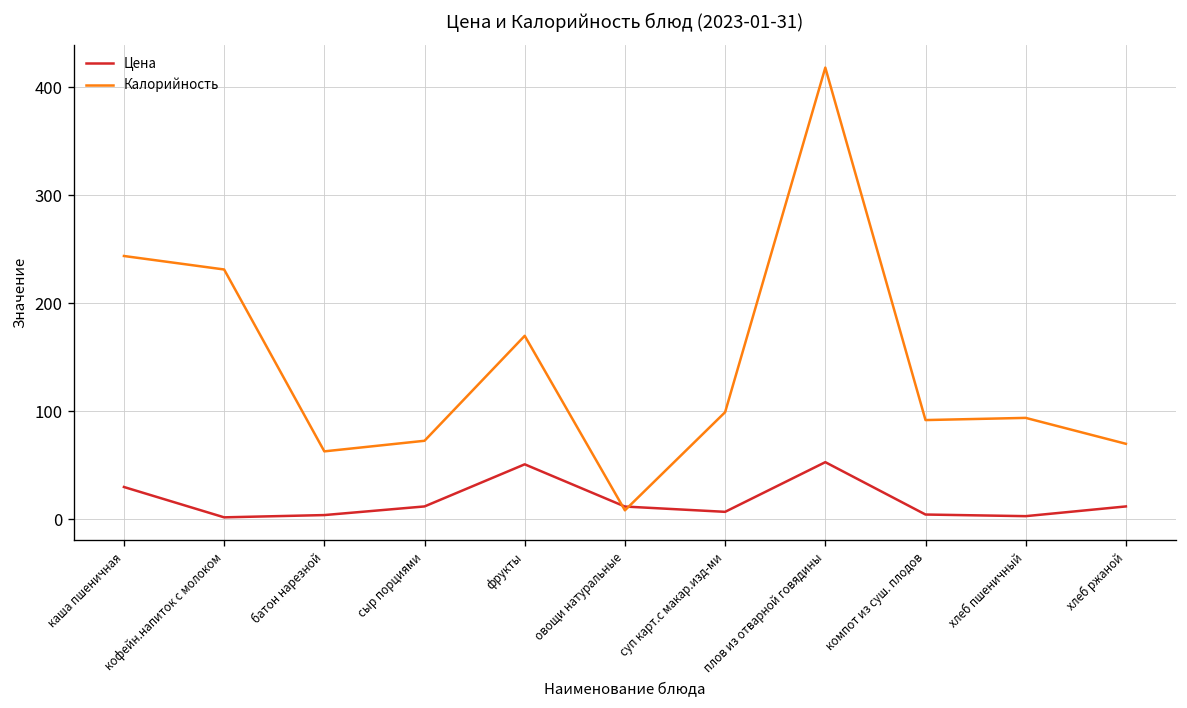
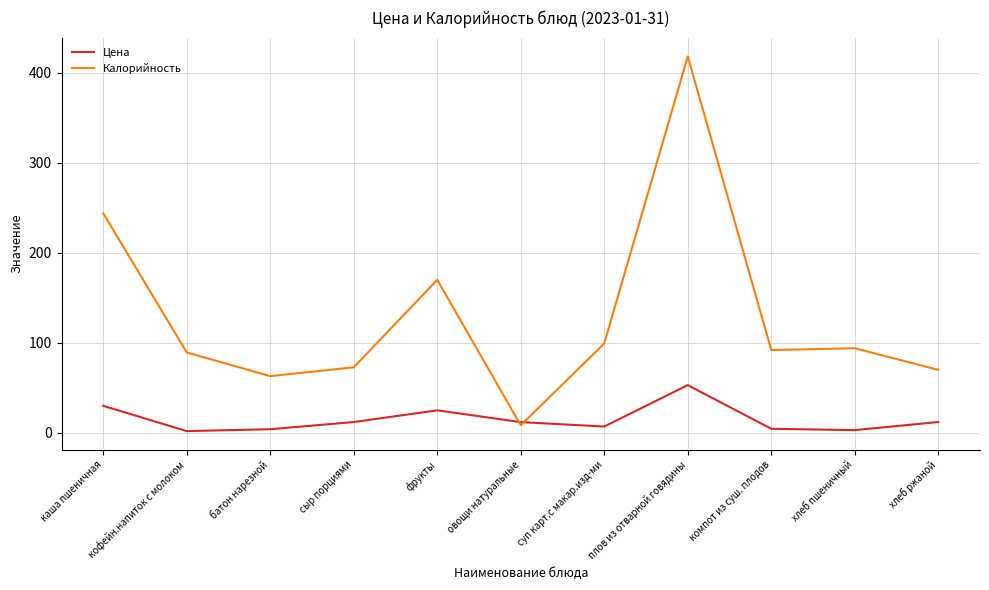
  {
    "Цена": {
      "каша пшеничная": 30,
      "кофейн.напиток с молоком": 0,
      "батон нарезной": 0,
      "сыр порциями": 10,
-     "фрукты": 50,
+     "фрукты": 30,
      "овощи натуральные": 10,
      "суп карт.с макар.изд-ми": 10,
      "плов из отварной говядины": 50,
      "компот из суш. плодов": 0,
      "хлеб пшеничный": 0,
      "хлеб ржаной": 10
    },
    "Калорийность": {
      "каша пшеничная": 240,
-     "кофейн.напиток с молоком": 230,
+     "кофейн.напиток с молоком": 90,
      "батон нарезной": 60,
      "сыр порциями": 70,
      "фрукты": 170,
      "овощи натуральные": 10,
      "суп карт.с макар.изд-ми": 100,
      "плов из отварной говядины": 420,
      "компот из суш. плодов": 90,
      "хлеб пшеничный": 90,
      "хлеб ржаной": 70
    }
  }
